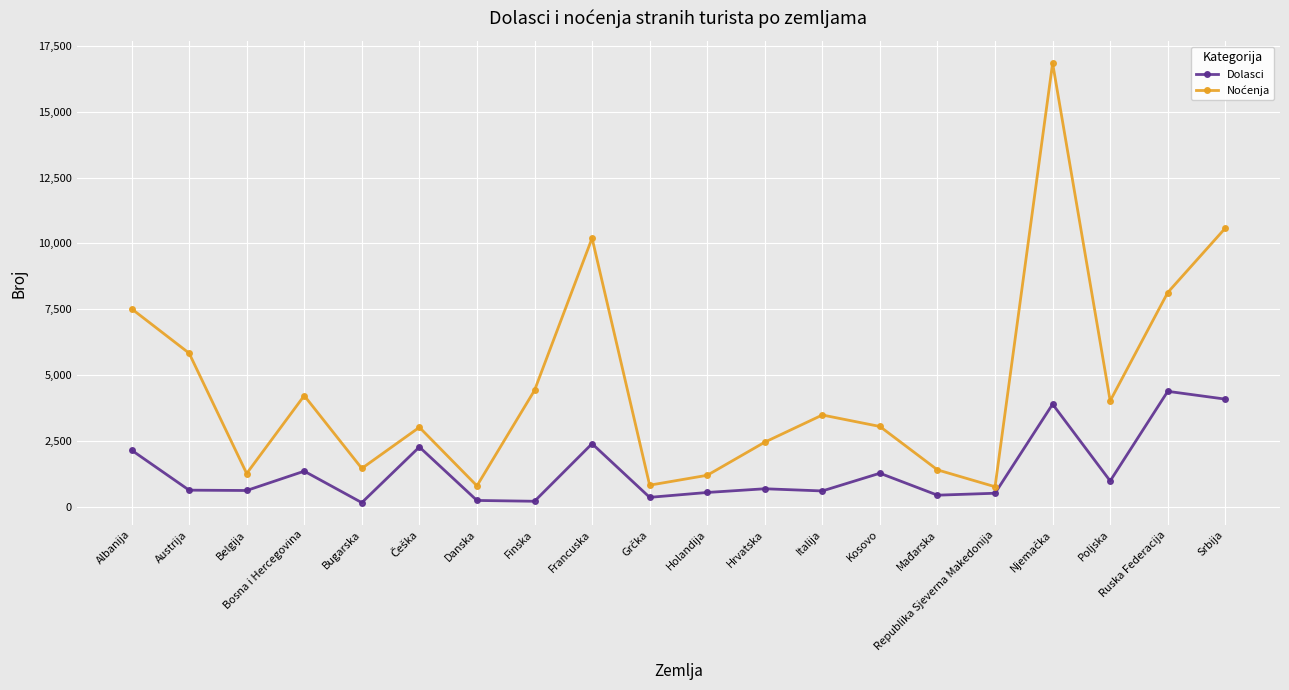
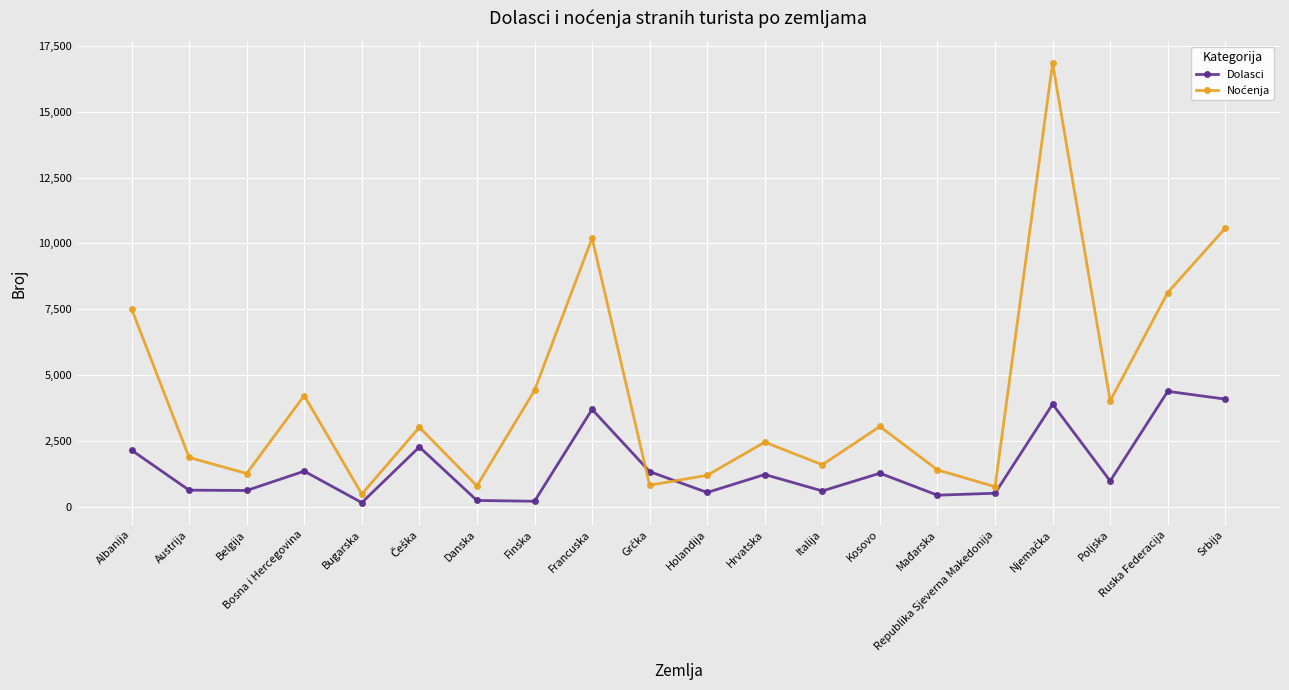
  {
    "Dolasci": {
      "Albanija": "2,100",
      "Austrija": "600",
      "Belgija": "600",
      "Bosna i Hercegovina": "1,300",
      "Bugarska": "200",
      "Češka": "2,300",
      "Danska": "200",
      "Finska": "200",
-     "Francuska": "2,400",
-     "Grčka": "400",
+     "Francuska": "3,700",
+     "Grčka": "1,300",
      "Holandija": "500",
-     "Hrvatska": "700",
+     "Hrvatska": "1,200",
      "Italija": "600",
      "Kosovo": "1,300",
      "Mađarska": "400",
      "Republika Sjeverna Makedonija": "500",
      "Njemačka": "3,900",
      "Poljska": "1,000",
      "Ruska Federacija": "4,400",
      "Srbija": "4,100"
    },
    "Noćenja": {
      "Albanija": "7,500",
-     "Austrija": "5,800",
+     "Austrija": "1,900",
      "Belgija": "1,300",
      "Bosna i Hercegovina": "4,200",
-     "Bugarska": "1,500",
+     "Bugarska": "500",
      "Češka": "3,000",
      "Danska": "800",
      "Finska": "4,400",
      "Francuska": "10,200",
      "Grčka": "800",
      "Holandija": "1,200",
      "Hrvatska": "2,500",
-     "Italija": "3,500",
+     "Italija": "1,600",
      "Kosovo": "3,000",
      "Mađarska": "1,400",
      "Republika Sjeverna Makedonija": "800",
      "Njemačka": "16,800",
      "Poljska": "4,000",
      "Ruska Federacija": "8,100",
      "Srbija": "10,600"
    }
  }
